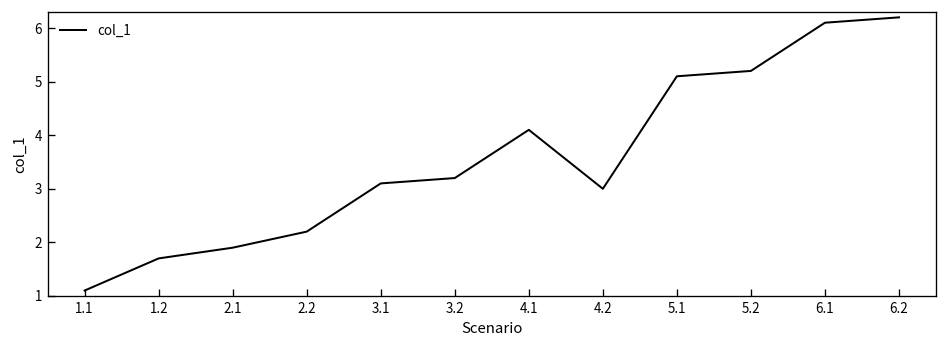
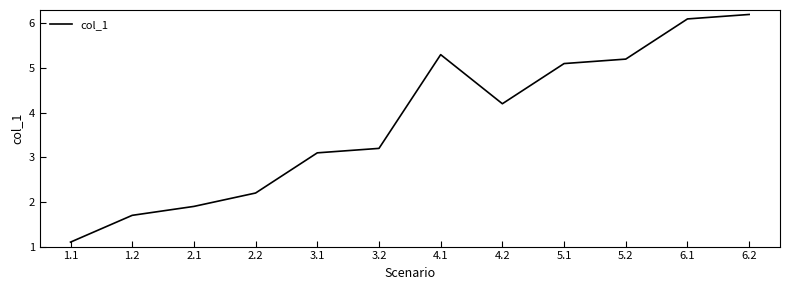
  {
    "1.1": 1.1,
    "1.2": 1.7,
    "2.1": 1.9,
    "2.2": 2.2,
    "3.1": 3.1,
    "3.2": 3.2,
-   "4.1": 4.1,
-   "4.2": 3.0,
+   "4.1": 5.3,
+   "4.2": 4.2,
    "5.1": 5.1,
    "5.2": 5.2,
    "6.1": 6.1,
    "6.2": 6.2
  }
